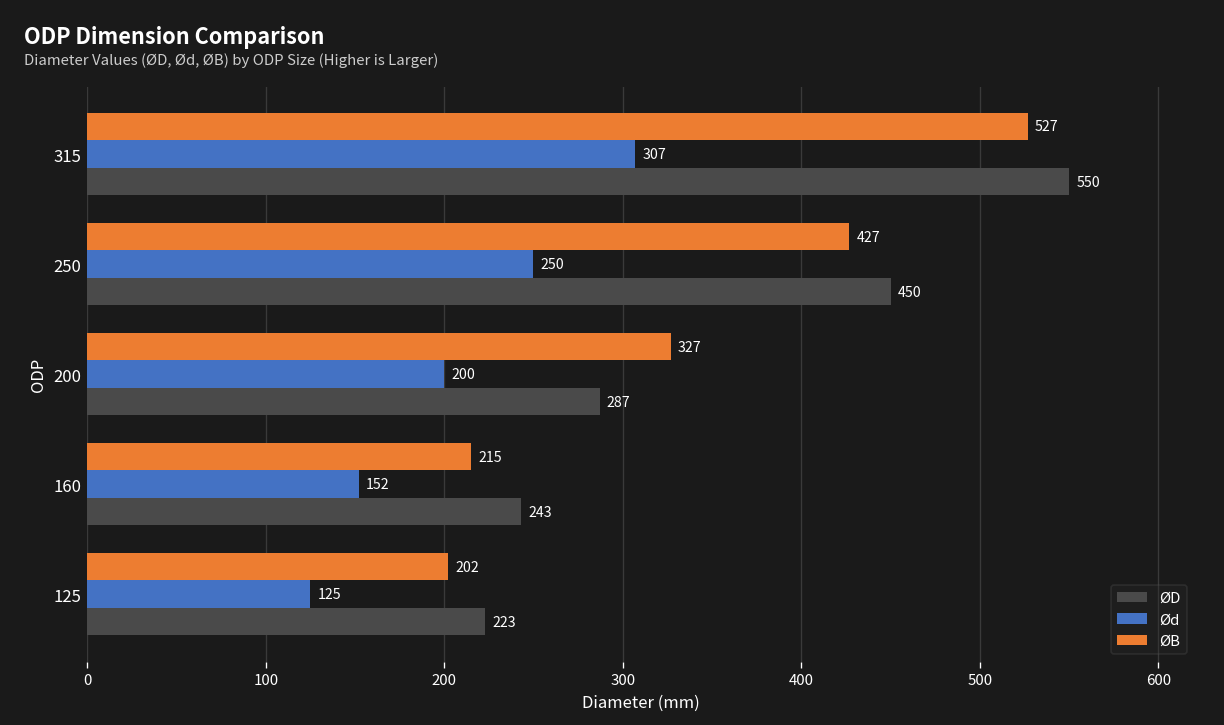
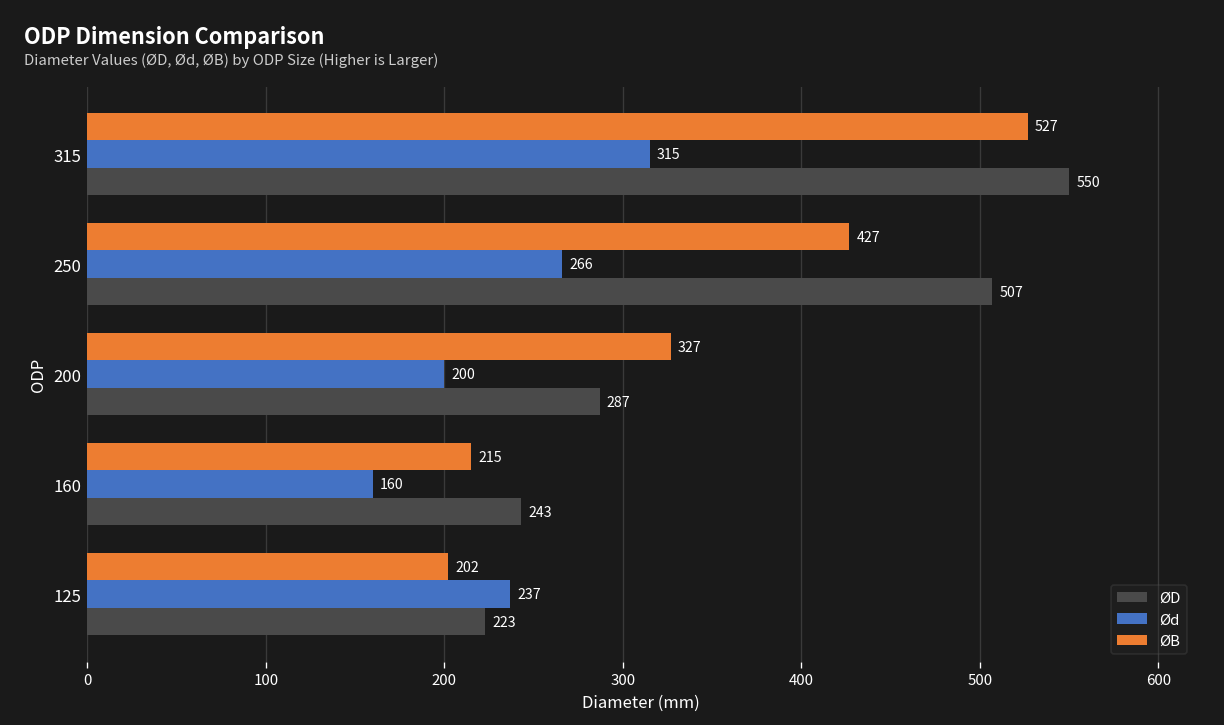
  {
    "ØD": {
      "315": 550,
-     "250": 450,
+     "250": 507,
      "200": 287,
      "160": 243,
      "125": 223
    },
    "Ød": {
-     "315": 307,
-     "250": 250,
+     "315": 315,
+     "250": 266,
      "200": 200,
-     "160": 152,
-     "125": 125
+     "160": 160,
+     "125": 237
    },
    "ØB": {
      "315": 527,
      "250": 427,
      "200": 327,
      "160": 215,
      "125": 202
    }
  }
